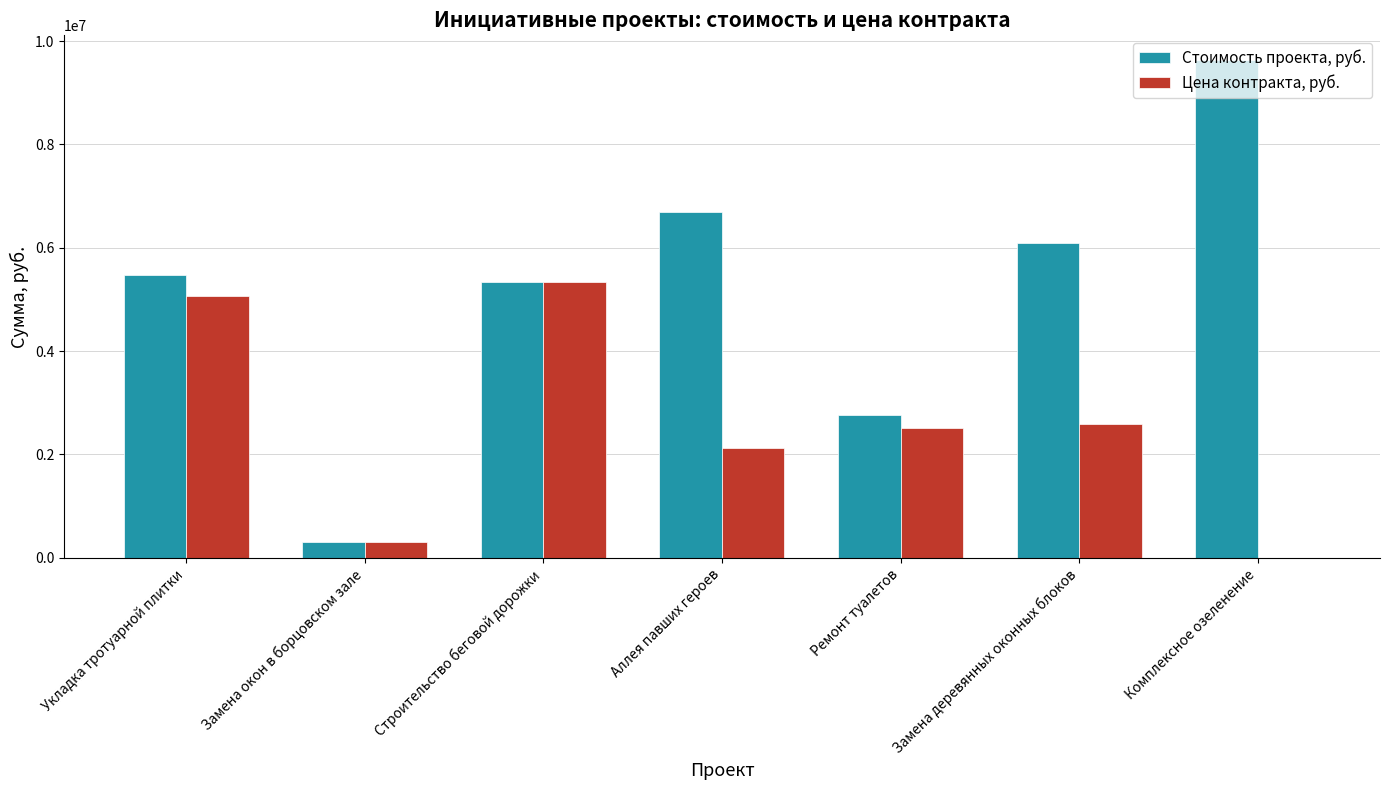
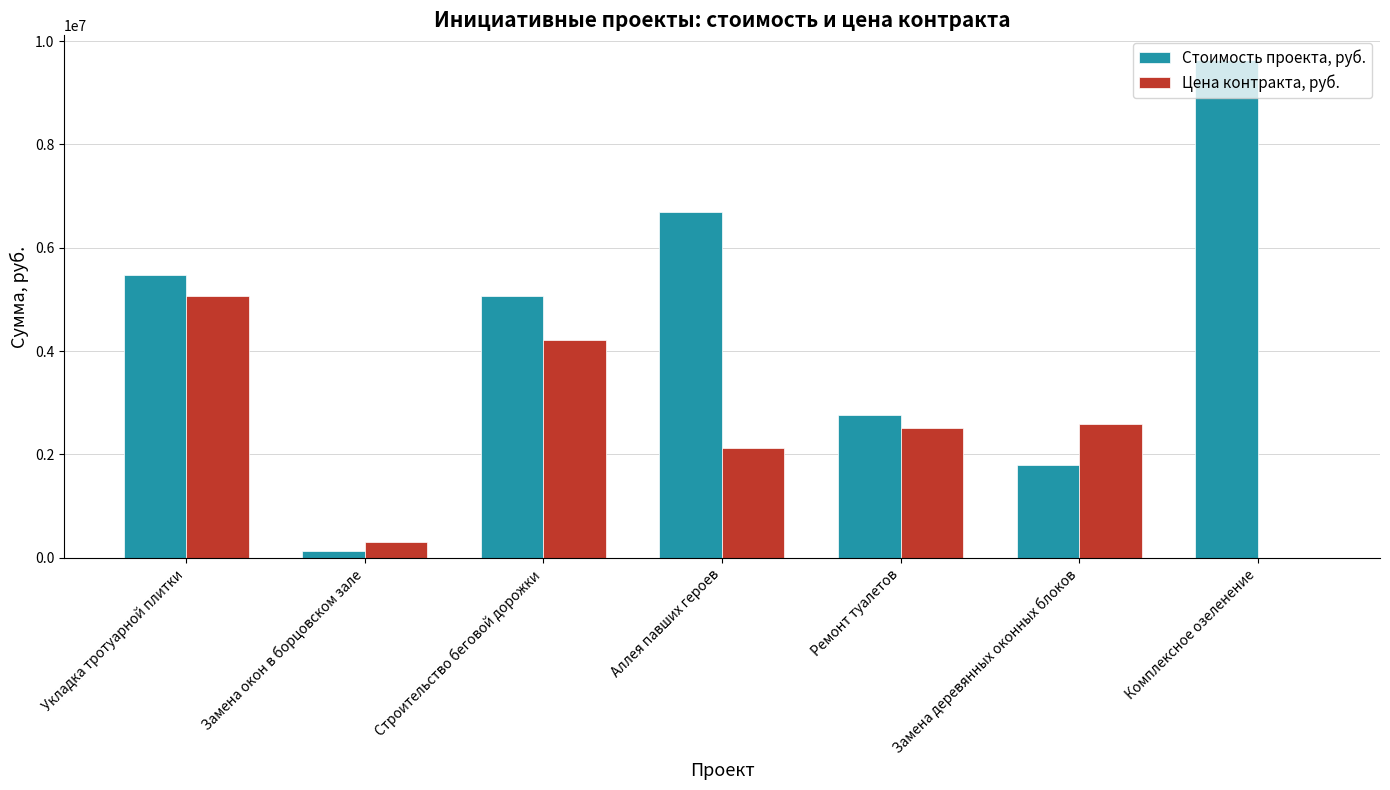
  {
    "Стоимость проекта, руб.": {
      "Укладка тротуарной плитки": 5500000,
-     "Замена окон в борцовском зале": 300000,
-     "Строительство беговой дорожки": 5300000,
+     "Замена окон в борцовском зале": 100000,
+     "Строительство беговой дорожки": 5100000,
      "Аллея павших героев": 6700000,
      "Ремонт туалетов": 2800000,
-     "Замена деревянных оконных блоков": 6100000
+     "Замена деревянных оконных блоков": 1800000
    },
    "Цена контракта, руб.": {
      "Укладка тротуарной плитки": 5100000,
      "Замена окон в борцовском зале": 300000,
-     "Строительство беговой дорожки": 5300000,
+     "Строительство беговой дорожки": 4200000,
      "Аллея павших героев": 2100000,
      "Ремонт туалетов": 2500000,
      "Замена деревянных оконных блоков": 2600000,
      "Комплексное озеленение": 0
    }
  }
